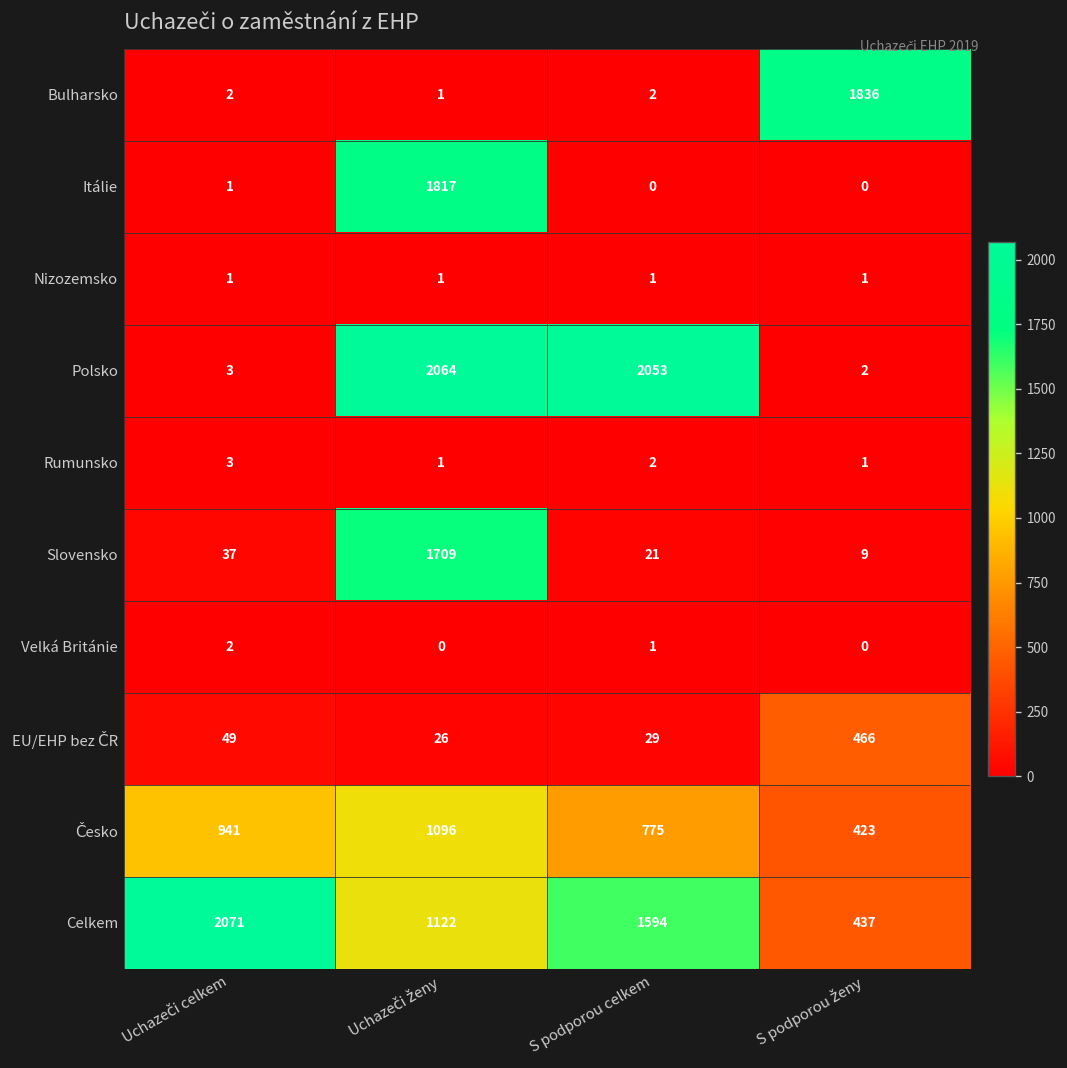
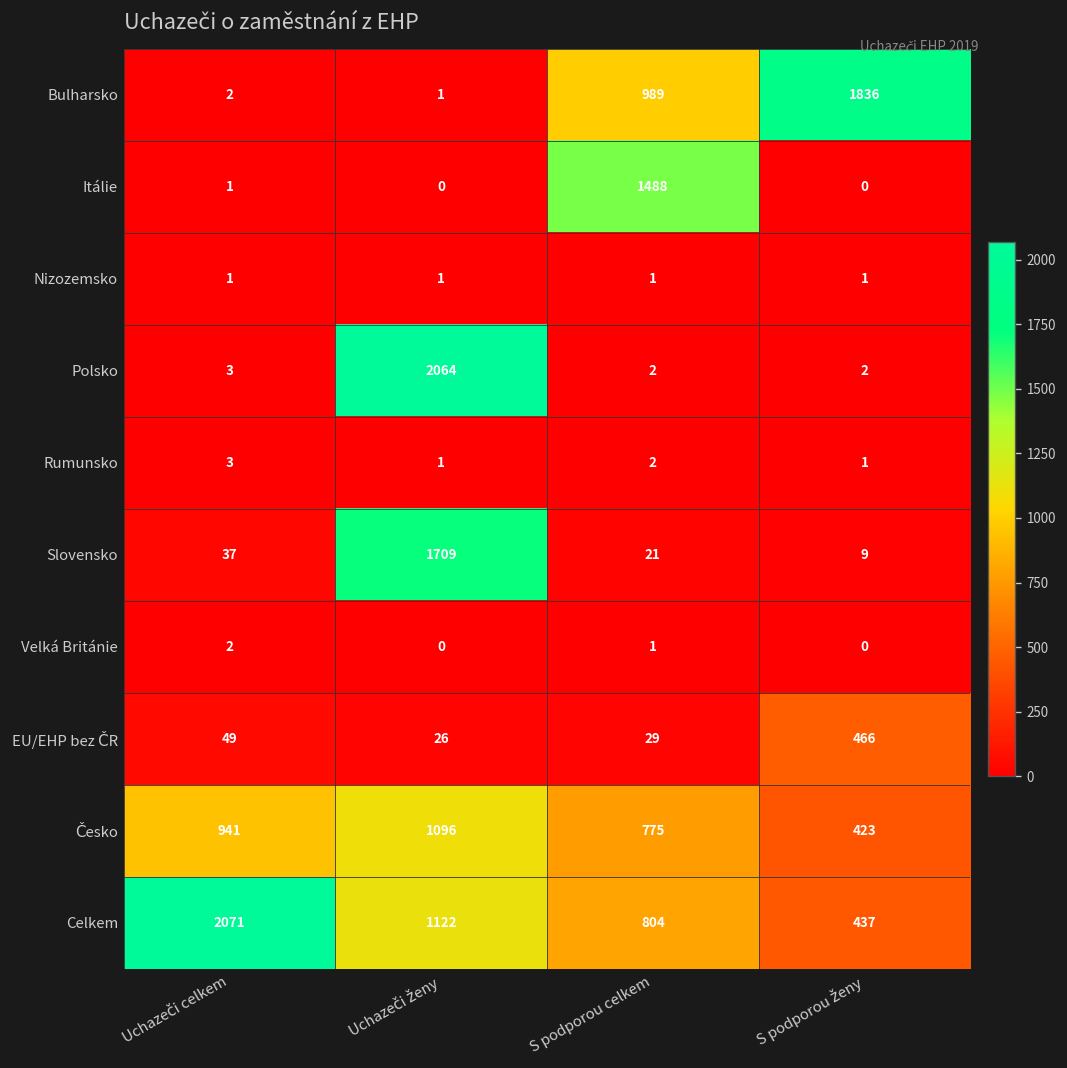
  {
    "Bulharsko": {
      "Uchazeči celkem": 2,
      "Uchazeči ženy": 1,
-     "S podporou celkem": 2,
+     "S podporou celkem": 989,
      "S podporou ženy": 1836
    },
    "Itálie": {
      "Uchazeči celkem": 1,
-     "Uchazeči ženy": 1817,
-     "S podporou celkem": 0,
+     "Uchazeči ženy": 0,
+     "S podporou celkem": 1488,
      "S podporou ženy": 0
    },
    "Nizozemsko": {
      "Uchazeči celkem": 1,
      "Uchazeči ženy": 1,
      "S podporou celkem": 1,
      "S podporou ženy": 1
    },
    "Polsko": {
      "Uchazeči celkem": 3,
      "Uchazeči ženy": 2064,
-     "S podporou celkem": 2053,
+     "S podporou celkem": 2,
      "S podporou ženy": 2
    },
    "Rumunsko": {
      "Uchazeči celkem": 3,
      "Uchazeči ženy": 1,
      "S podporou celkem": 2,
      "S podporou ženy": 1
    },
    "Slovensko": {
      "Uchazeči celkem": 37,
      "Uchazeči ženy": 1709,
      "S podporou celkem": 21,
      "S podporou ženy": 9
    },
    "Velká Británie": {
      "Uchazeči celkem": 2,
      "Uchazeči ženy": 0,
      "S podporou celkem": 1,
      "S podporou ženy": 0
    },
    "EU/EHP bez ČR": {
      "Uchazeči celkem": 49,
      "Uchazeči ženy": 26,
      "S podporou celkem": 29,
      "S podporou ženy": 466
    },
    "Česko": {
      "Uchazeči celkem": 941,
      "Uchazeči ženy": 1096,
      "S podporou celkem": 775,
      "S podporou ženy": 423
    },
    "Celkem": {
      "Uchazeči celkem": 2071,
      "Uchazeči ženy": 1122,
-     "S podporou celkem": 1594,
+     "S podporou celkem": 804,
      "S podporou ženy": 437
    }
  }
